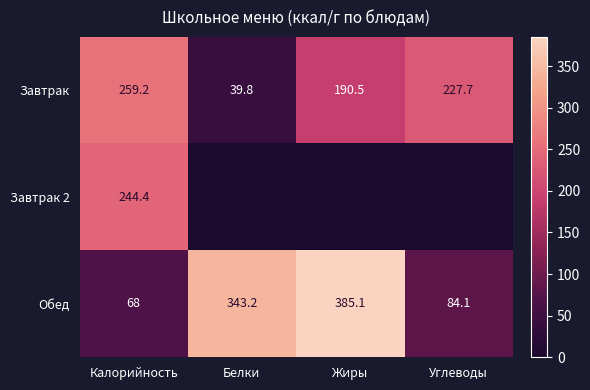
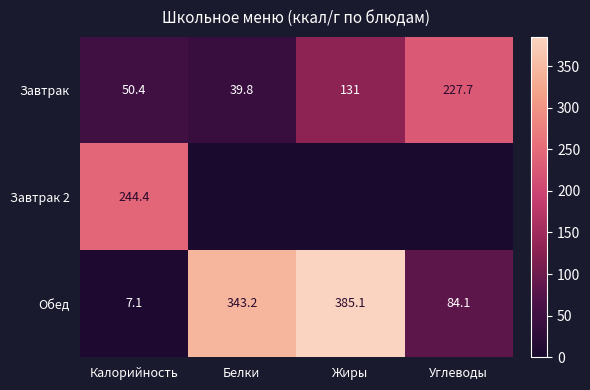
  {
    "Завтрак": {
-     "Калорийность": 259.2,
+     "Калорийность": 50.4,
      "Белки": 39.8,
-     "Жиры": 190.5,
+     "Жиры": 131,
      "Углеводы": 227.7
    },
    "Завтрак 2": {
      "Калорийность": 244.4
    },
    "Обед": {
-     "Калорийность": 68,
+     "Калорийность": 7.1,
      "Белки": 343.2,
      "Жиры": 385.1,
      "Углеводы": 84.1
    }
  }
